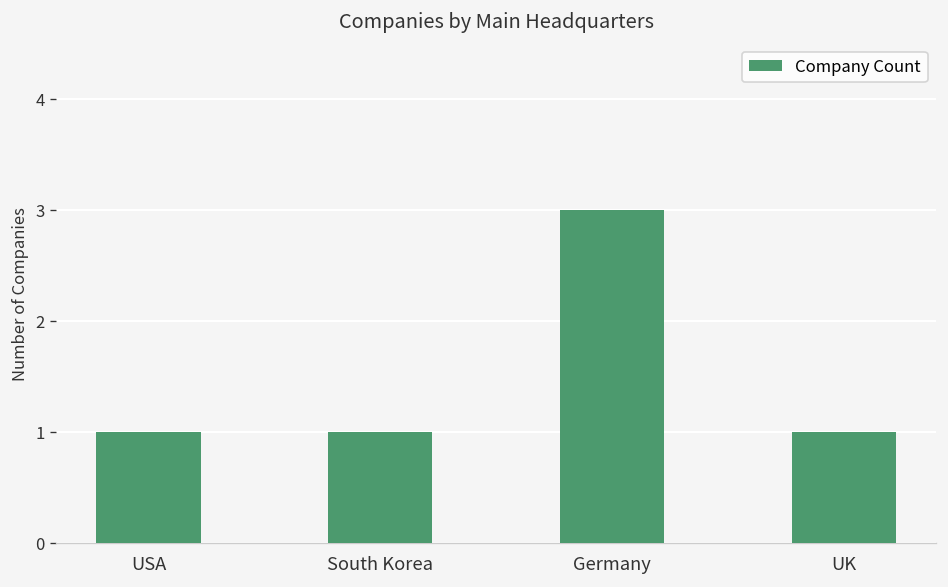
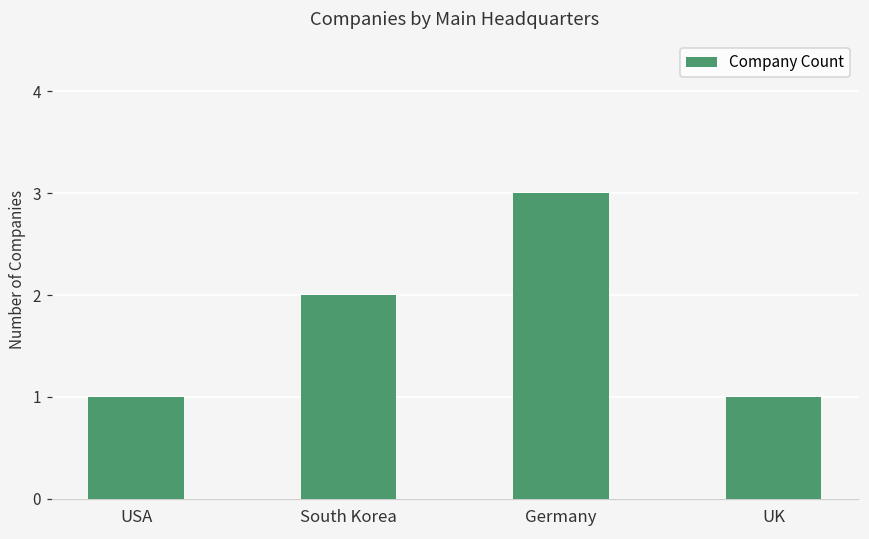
  {
    "USA": 1,
-   "South Korea": 1,
+   "South Korea": 2,
    "Germany": 3,
    "UK": 1
  }
